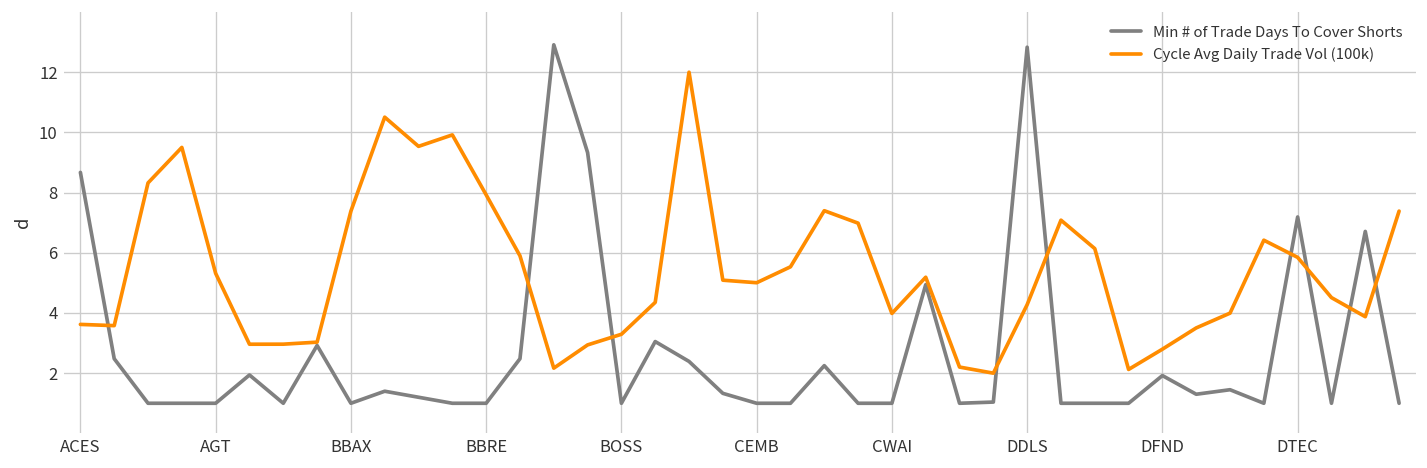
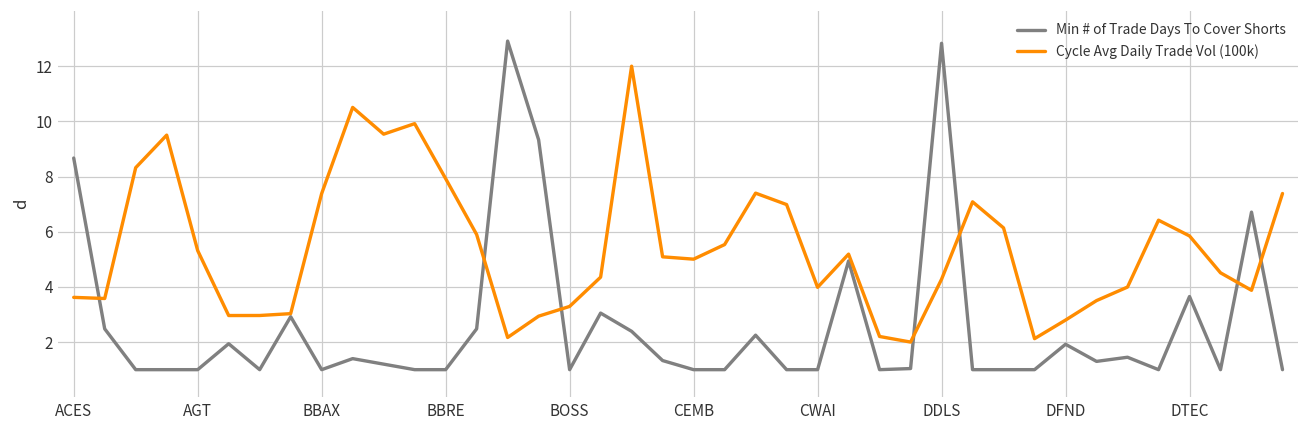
  {
    "Min # of Trade Days To Cover Shorts": {
      "ACES": 8.7,
      "AGT": 1.0,
      "BBAX": 1.0,
      "BBRE": 1.0,
      "BOSS": 1.0,
      "CEMB": 1.0,
      "CWAI": 1.0,
      "DDLS": 12.8,
      "DFND": 1.9,
-     "DTEC": 7.2
+     "DTEC": 3.7
    },
    "Cycle Avg Daily Trade Vol (100k)": {
      "ACES": 3.6,
      "AGT": 5.3,
      "BBAX": 7.4,
      "BBRE": 7.9,
      "BOSS": 3.3,
      "CEMB": 5.0,
      "CWAI": 4.0,
      "DDLS": 4.3,
      "DFND": 2.8,
      "DTEC": 5.8
    }
  }
